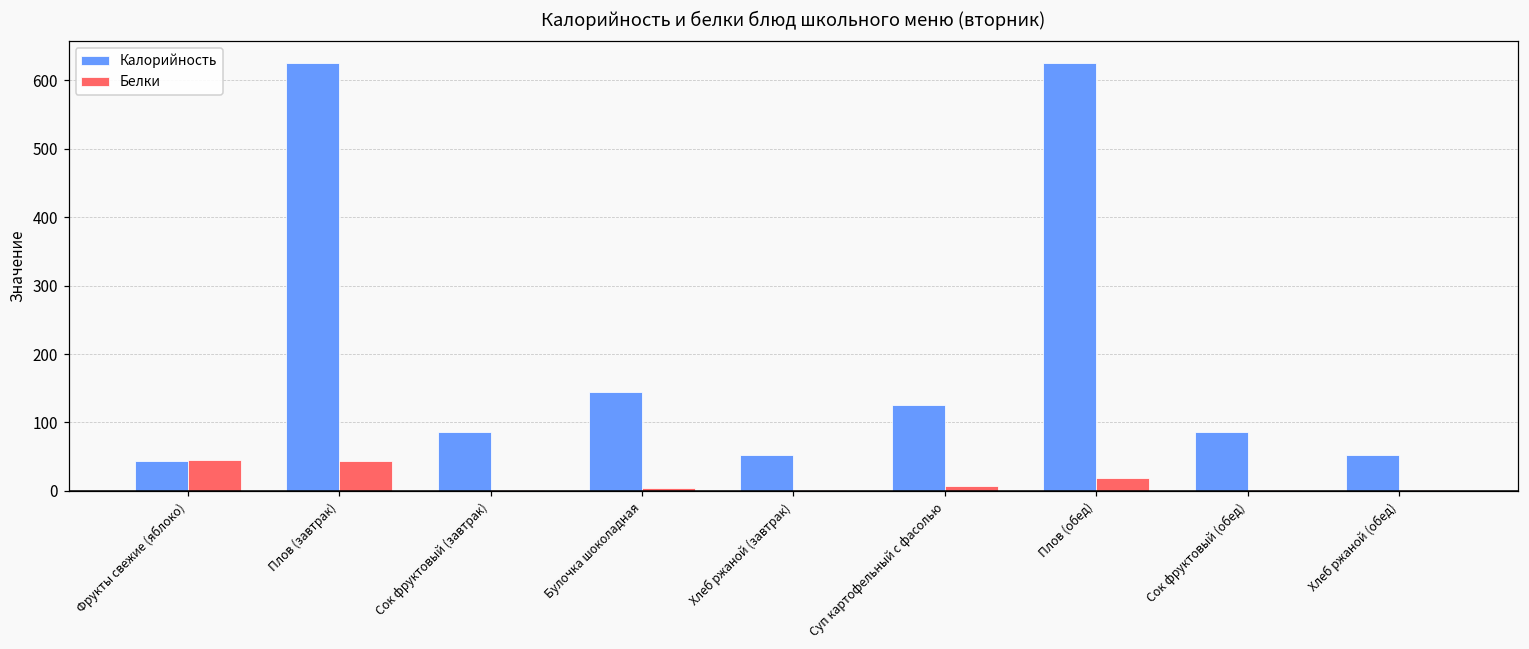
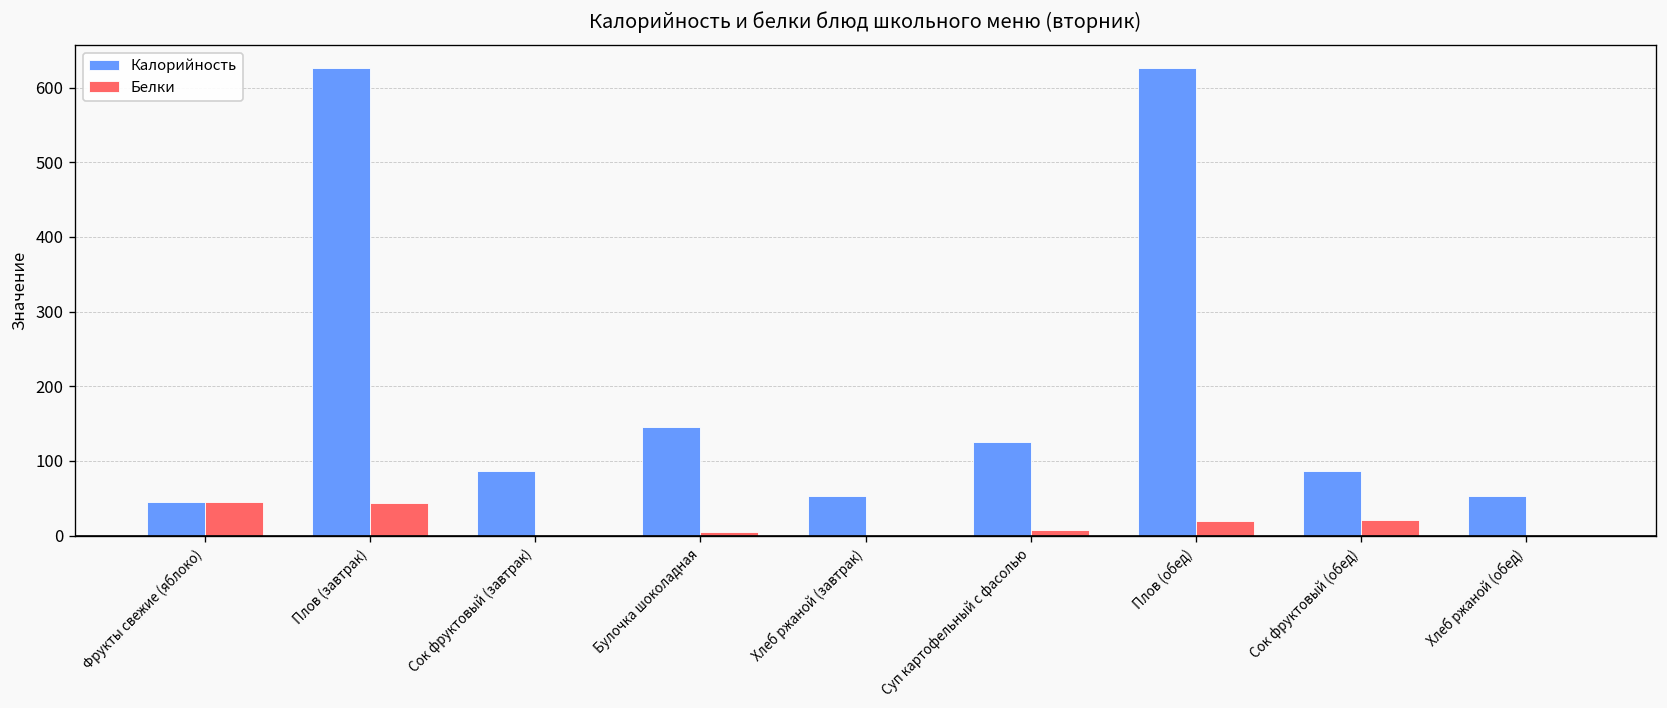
  {
    "Калорийность": {
      "Фрукты свежие (яблоко)": 40,
      "Плов (завтрак)": 630,
      "Сок фруктовый (завтрак)": 90,
      "Булочка шоколадная": 150,
      "Хлеб ржаной (завтрак)": 50,
      "Суп картофельный с фасолью": 130,
      "Плов (обед)": 630,
      "Сок фруктовый (обед)": 90,
      "Хлеб ржаной (обед)": 50
    },
    "Белки": {
      "Фрукты свежие (яблоко)": 40,
      "Плов (завтрак)": 40,
      "Булочка шоколадная": 0,
      "Суп картофельный с фасолью": 10,
      "Плов (обед)": 20,
-     "Сок фруктовый (обед)": 0
+     "Сок фруктовый (обед)": 20
    }
  }
